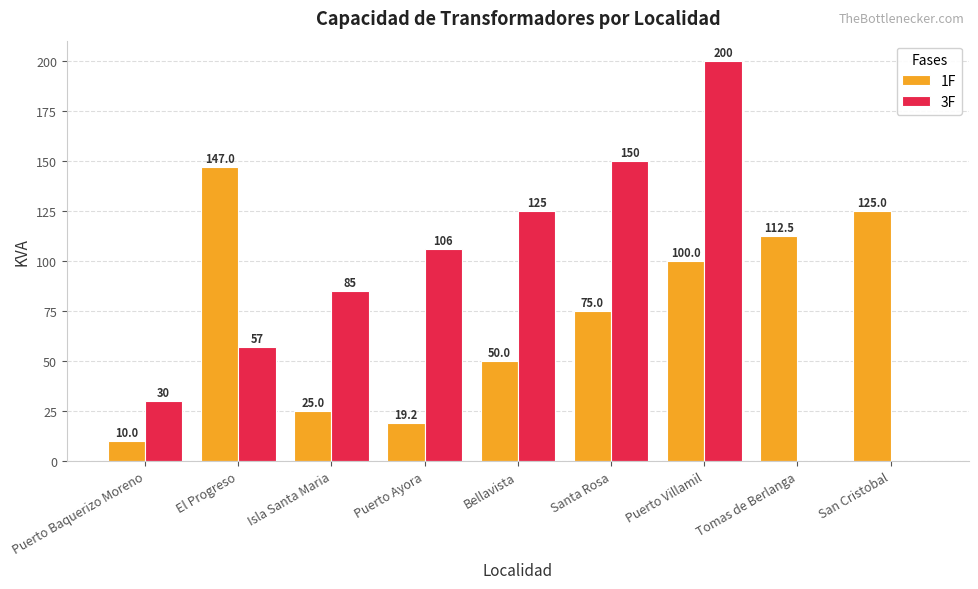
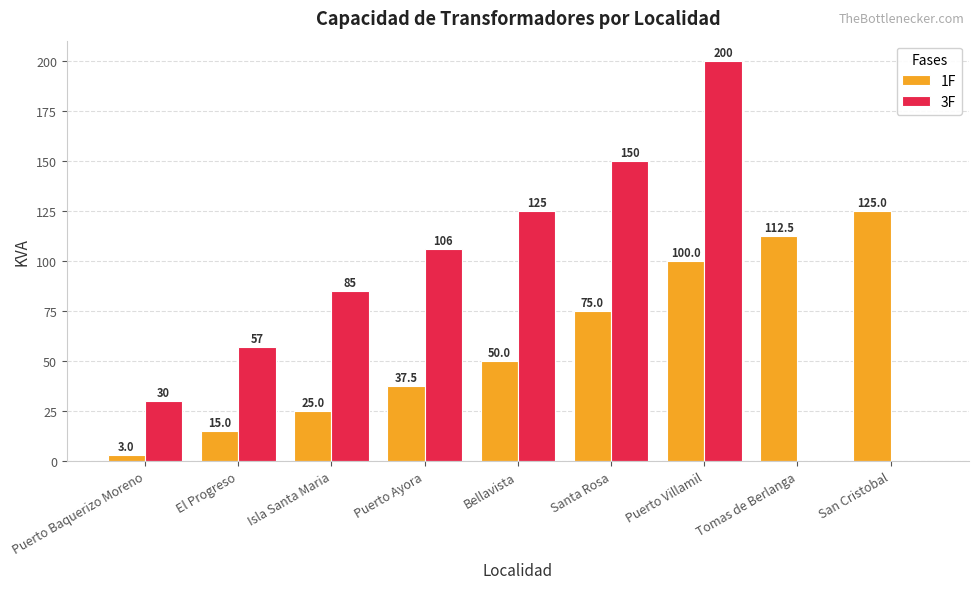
  {
    "1F": {
-     "Puerto Baquerizo Moreno": 10.0,
-     "El Progreso": 147.0,
+     "Puerto Baquerizo Moreno": 3.0,
+     "El Progreso": 15.0,
      "Isla Santa Maria": 25.0,
-     "Puerto Ayora": 19.2,
+     "Puerto Ayora": 37.5,
      "Bellavista": 50.0,
      "Santa Rosa": 75.0,
      "Puerto Villamil": 100.0,
      "Tomas de Berlanga": 112.5,
      "San Cristobal": 125.0
    },
    "3F": {
      "Puerto Baquerizo Moreno": 30,
      "El Progreso": 57,
      "Isla Santa Maria": 85,
      "Puerto Ayora": 106,
      "Bellavista": 125,
      "Santa Rosa": 150,
      "Puerto Villamil": 200
    }
  }
